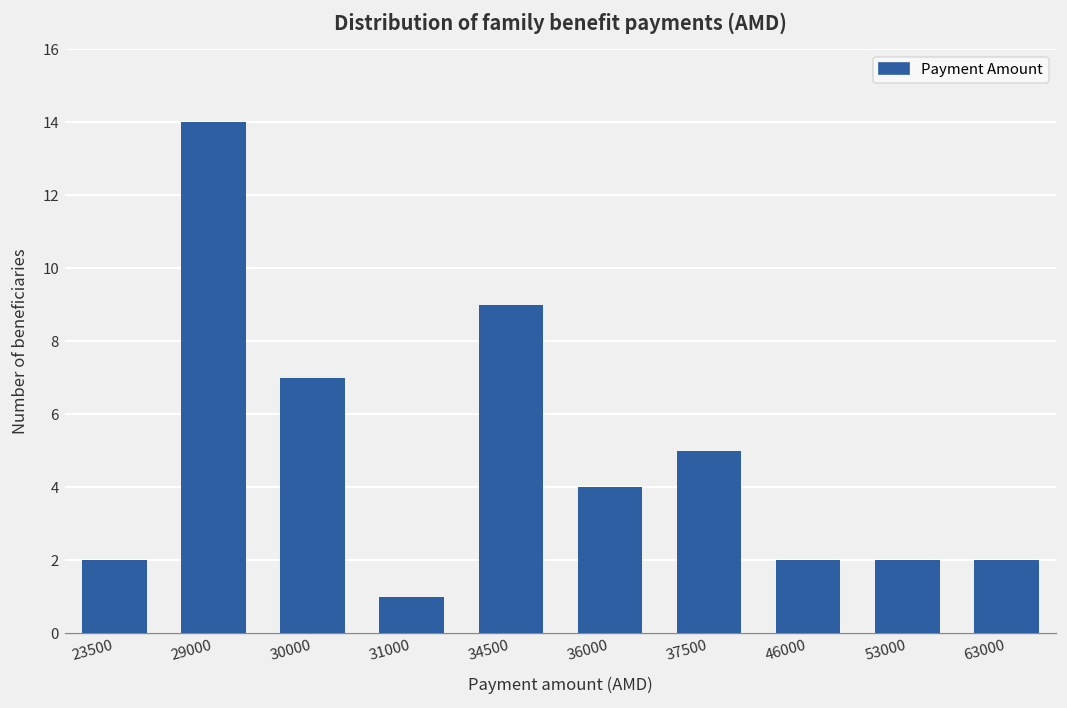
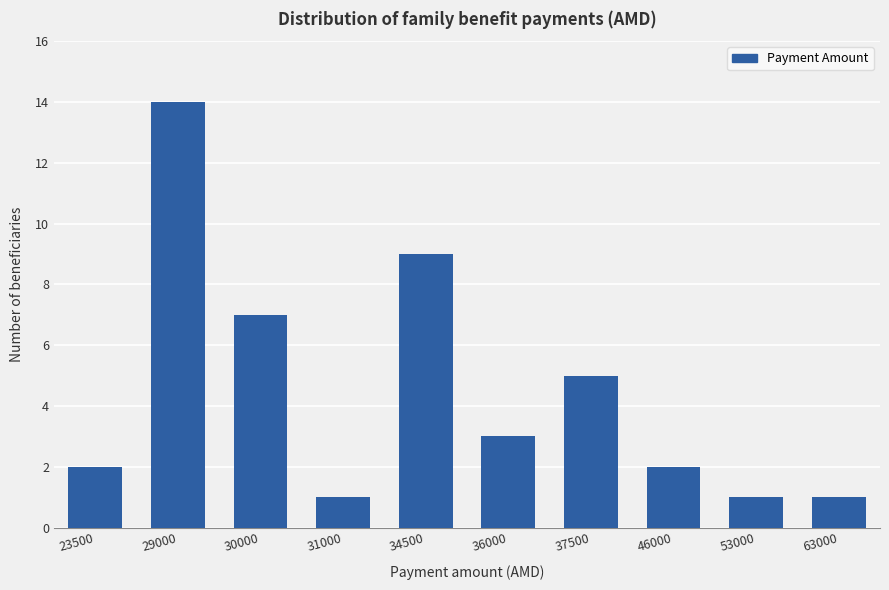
  {
    "23500": 2,
    "29000": 14,
    "30000": 7,
    "31000": 1,
    "34500": 9,
-   "36000": 4,
+   "36000": 3,
    "37500": 5,
    "46000": 2,
-   "53000": 2,
-   "63000": 2
+   "53000": 1,
+   "63000": 1
  }
